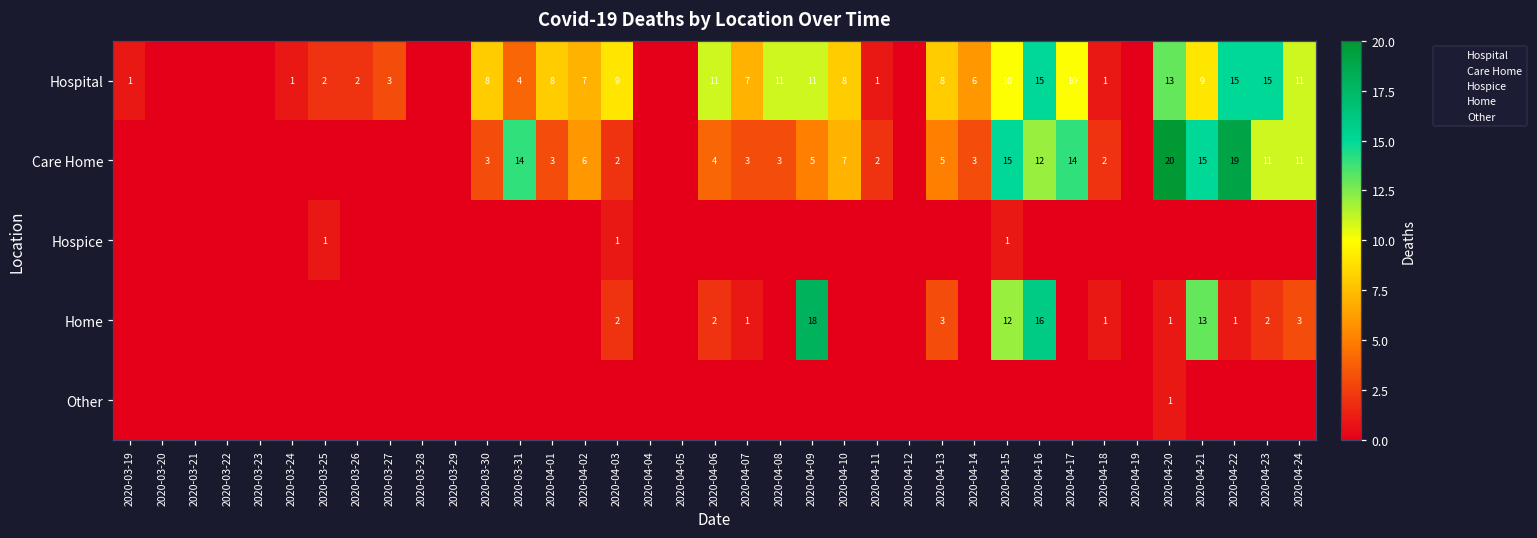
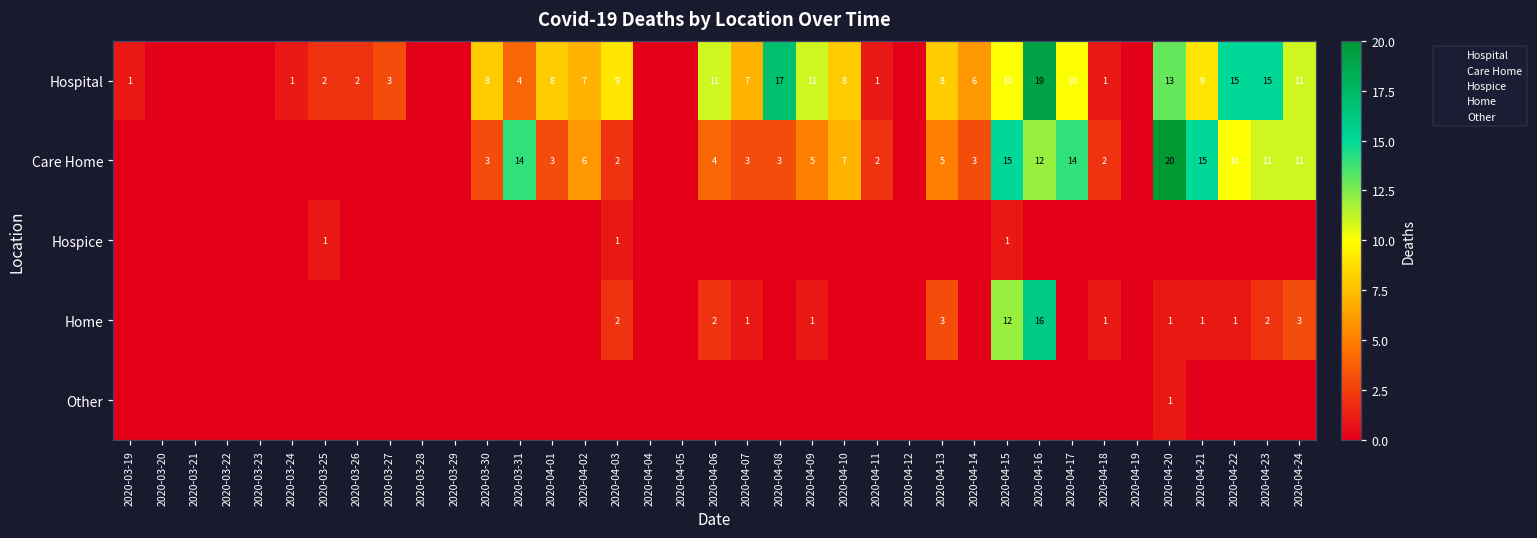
  {
    "Hospital": {
-     "2020-04-08": 11,
-     "2020-04-16": 15
+     "2020-04-08": 17,
+     "2020-04-16": 19
    },
    "Care Home": {
-     "2020-04-22": 19
+     "2020-04-22": 10
    },
    "Home": {
-     "2020-04-09": 18,
-     "2020-04-21": 13
+     "2020-04-09": 1,
+     "2020-04-21": 1
    }
  }
